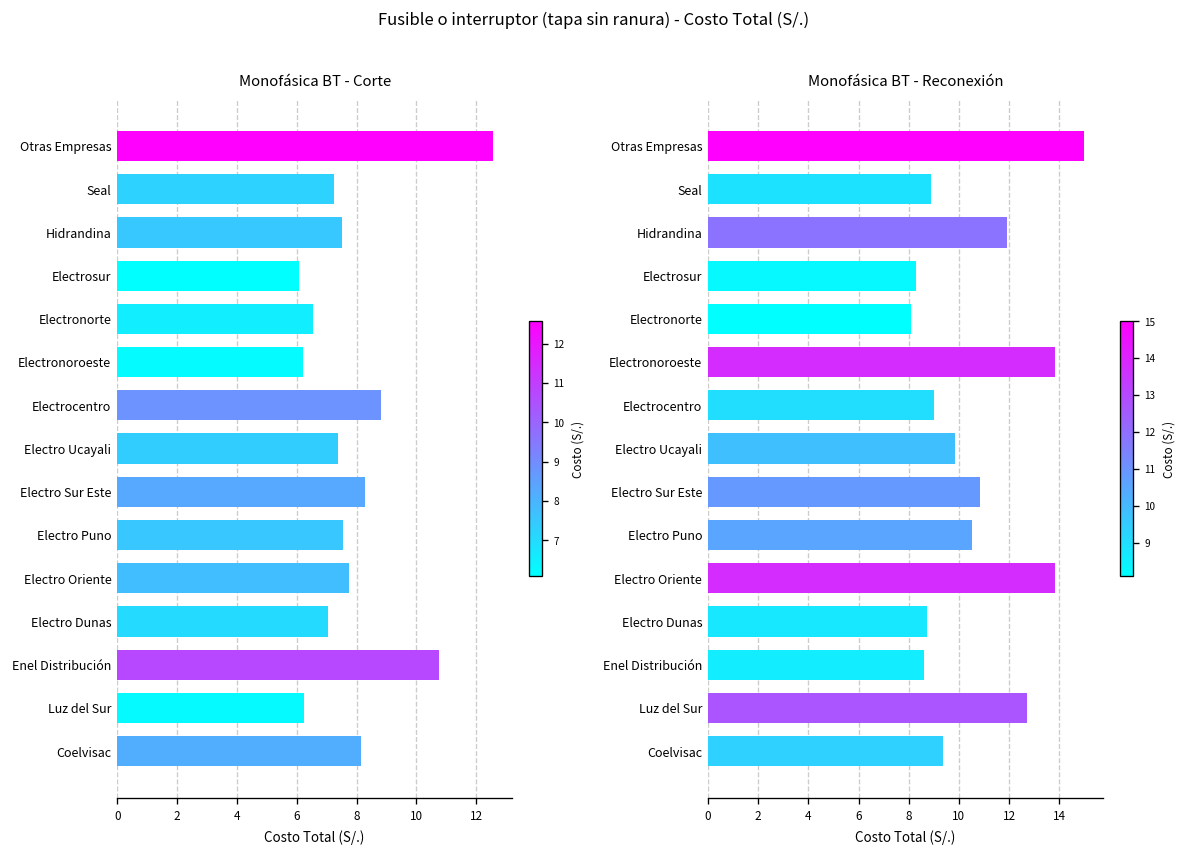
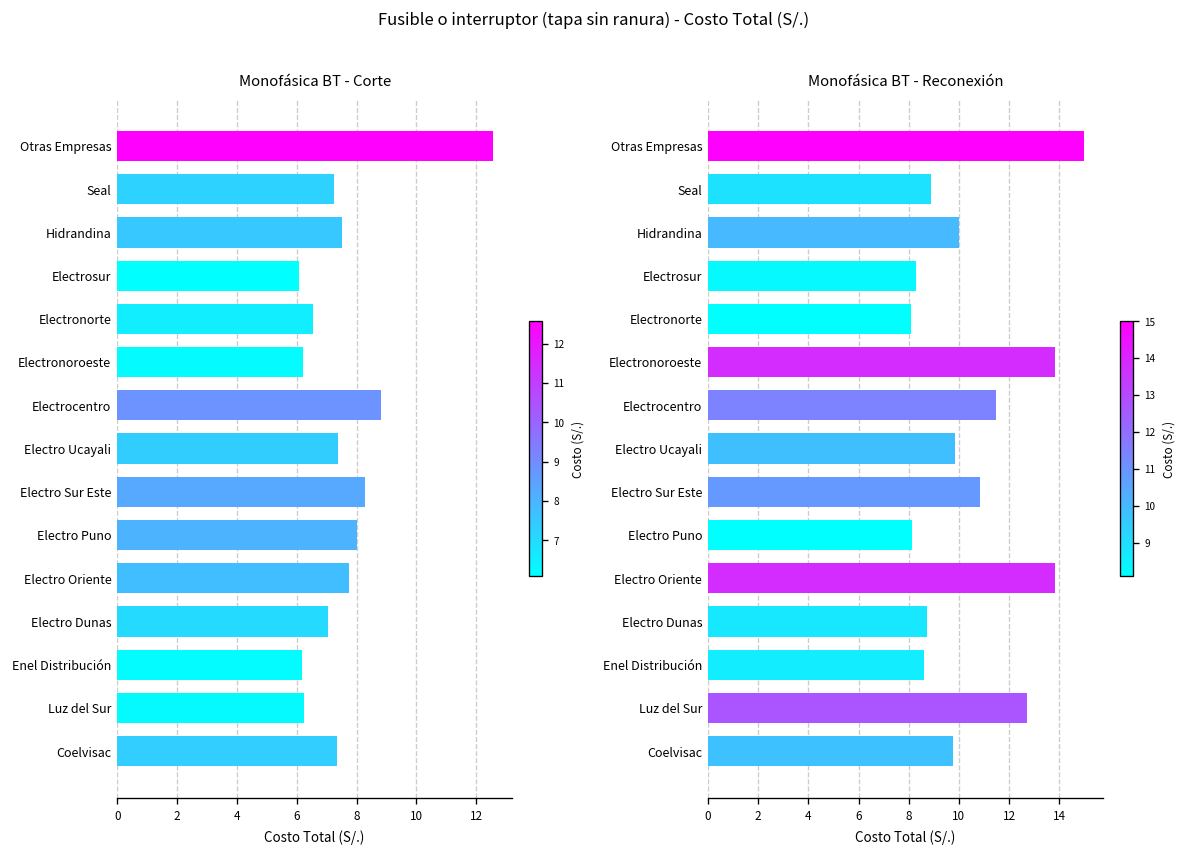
  {
    "Monofásica BT - Corte": {
      "Otras Empresas": 12.6,
      "Seal": 7.2,
      "Hidrandina": 7.5,
      "Electrosur": 6.1,
      "Electronorte": 6.5,
      "Electronoroeste": 6.2,
      "Electrocentro": 8.8,
      "Electro Ucayali": 7.4,
      "Electro Sur Este": 8.3,
-     "Electro Puno": 7.5,
+     "Electro Puno": 8.0,
      "Electro Oriente": 7.8,
      "Electro Dunas": 7.0,
-     "Enel Distribución": 10.7,
+     "Enel Distribución": 6.2,
      "Luz del Sur": 6.2,
-     "Coelvisac": 8.2
+     "Coelvisac": 7.4
    },
    "Monofásica BT - Reconexión": {
      "Otras Empresas": 15.0,
      "Seal": 8.9,
-     "Hidrandina": 11.9,
+     "Hidrandina": 10.0,
      "Electrosur": 8.3,
      "Electronorte": 8.1,
      "Electronoroeste": 13.8,
-     "Electrocentro": 9.0,
+     "Electrocentro": 11.5,
      "Electro Ucayali": 9.9,
      "Electro Sur Este": 10.9,
-     "Electro Puno": 10.5,
+     "Electro Puno": 8.1,
      "Electro Oriente": 13.8,
      "Electro Dunas": 8.7,
      "Enel Distribución": 8.6,
      "Luz del Sur": 12.7,
-     "Coelvisac": 9.4
+     "Coelvisac": 9.8
    }
  }
